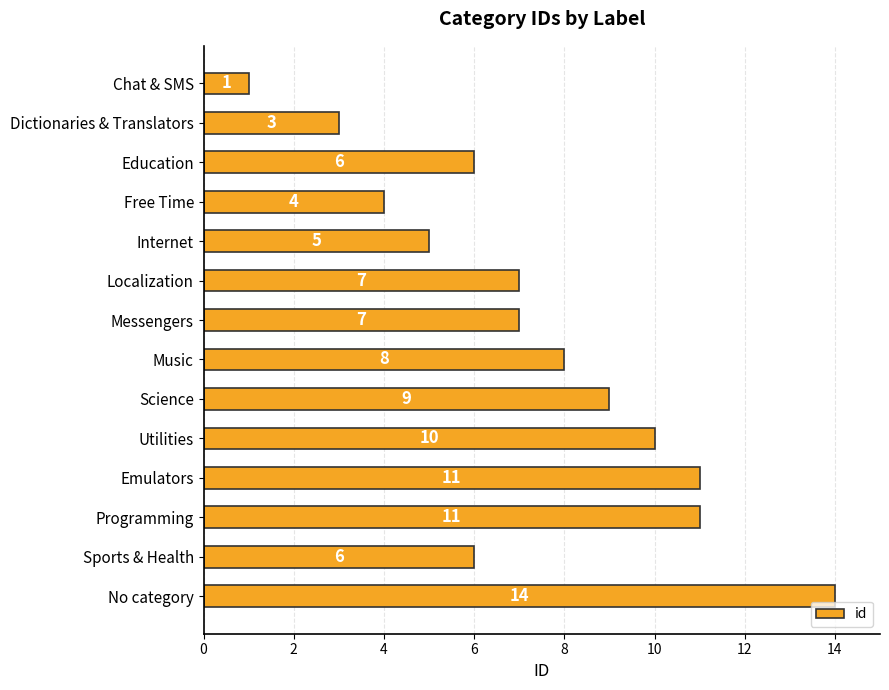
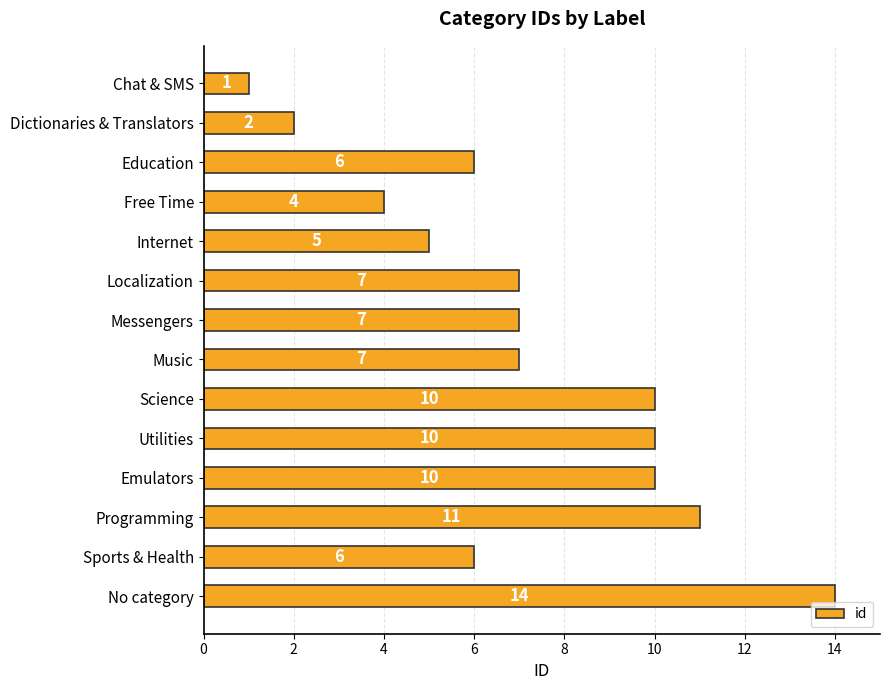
  {
    "Chat & SMS": 1,
-   "Dictionaries & Translators": 3,
+   "Dictionaries & Translators": 2,
    "Education": 6,
    "Free Time": 4,
    "Internet": 5,
    "Localization": 7,
    "Messengers": 7,
-   "Music": 8,
-   "Science": 9,
+   "Music": 7,
+   "Science": 10,
    "Utilities": 10,
-   "Emulators": 11,
+   "Emulators": 10,
    "Programming": 11,
    "Sports & Health": 6,
    "No category": 14
  }
